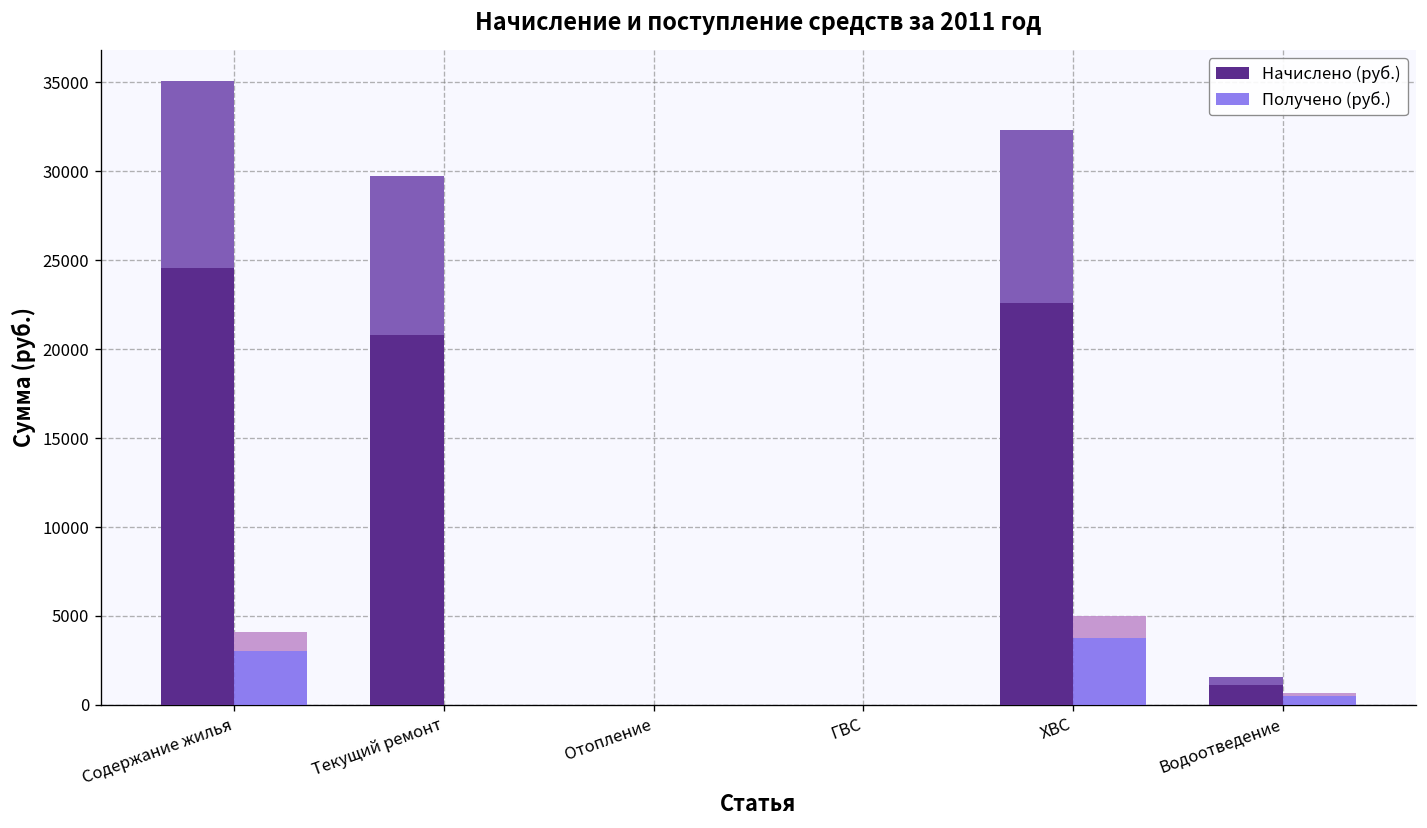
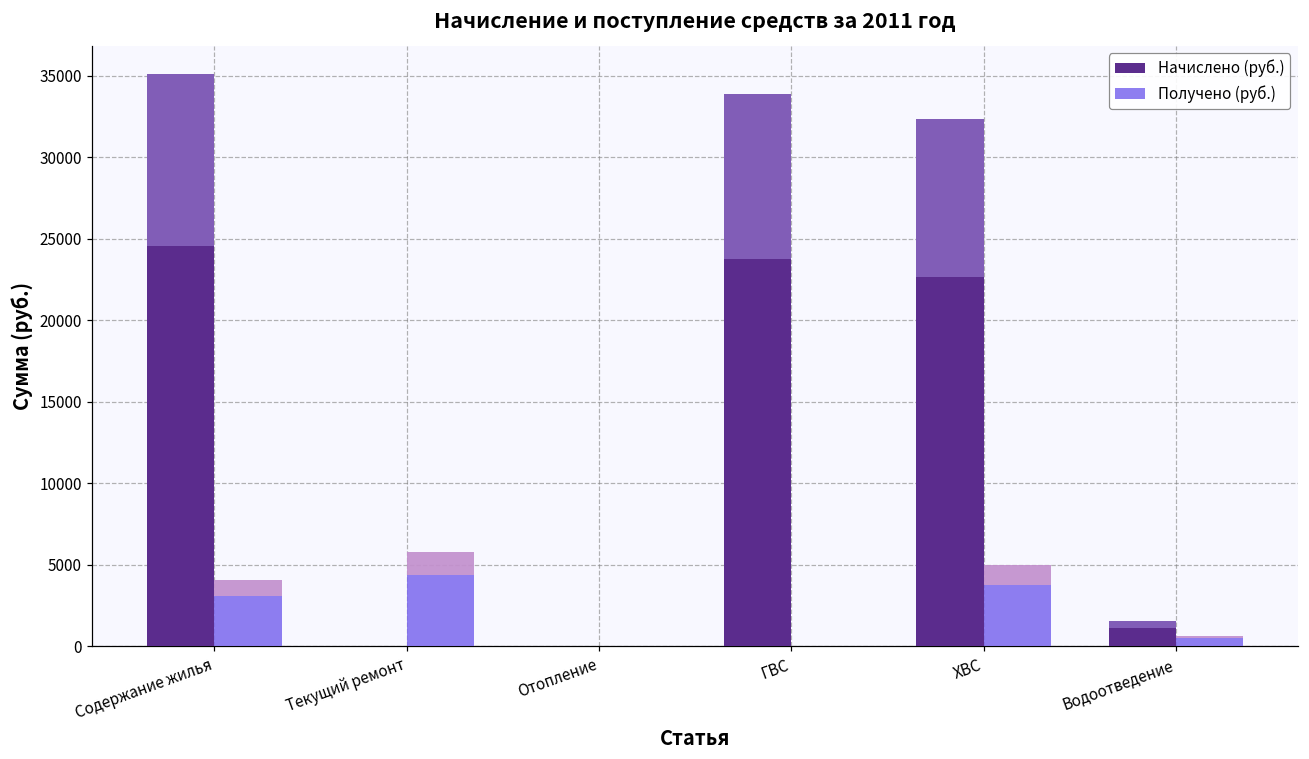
  {
    "Начислено (руб.)": {
      "Содержание жилья": 35100,
-     "Текущий ремонт": 29700,
+     "Текущий ремонт": 0,
      "Отопление": 0,
-     "ГВС": 0,
+     "ГВС": 33900,
      "ХВС": 32300,
      "Водоотведение": 1600
    },
    "Получено (руб.)": {
      "Содержание жилья": 4100,
-     "Текущий ремонт": 0,
+     "Текущий ремонт": 5800,
      "Отопление": 0,
      "ГВС": 0,
      "ХВС": 5000,
      "Водоотведение": 600
    }
  }
